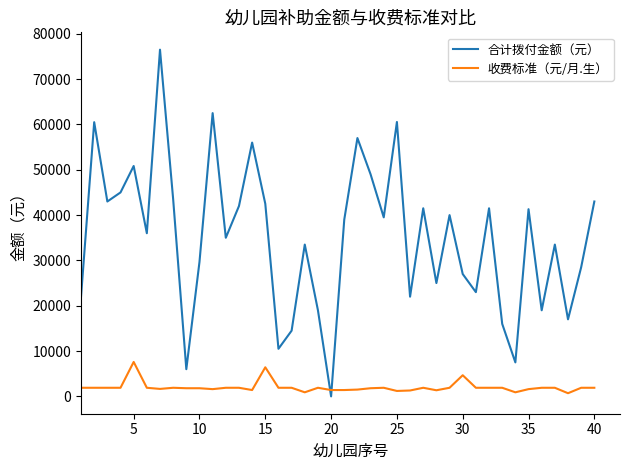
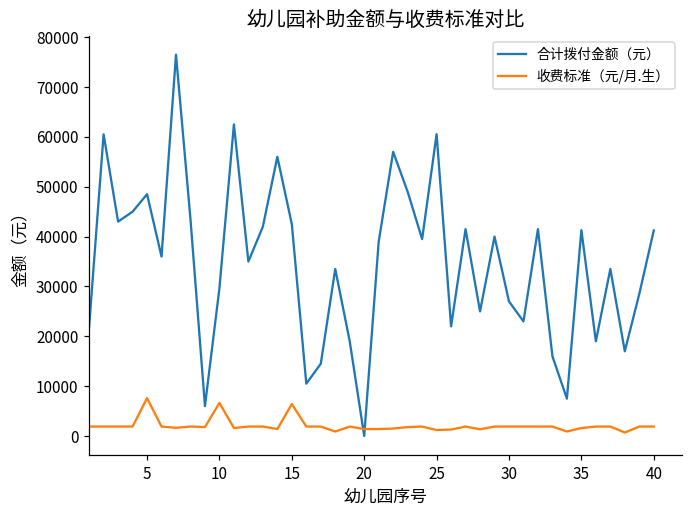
  {
    "合计拨付金额（元）": {
-     "5": 51000,
+     "5": 49000,
      "10": 30000,
      "15": 43000,
      "20": 0,
      "25": 61000,
      "30": 27000,
      "35": 41000,
-     "40": 43000
+     "40": 41000
    },
    "收费标准（元/月.生）": {
      "5": 8000,
-     "10": 2000,
+     "10": 7000,
      "15": 6000,
      "20": 1000,
      "25": 1000,
-     "30": 5000,
+     "30": 2000,
      "35": 2000,
      "40": 2000
    }
  }
